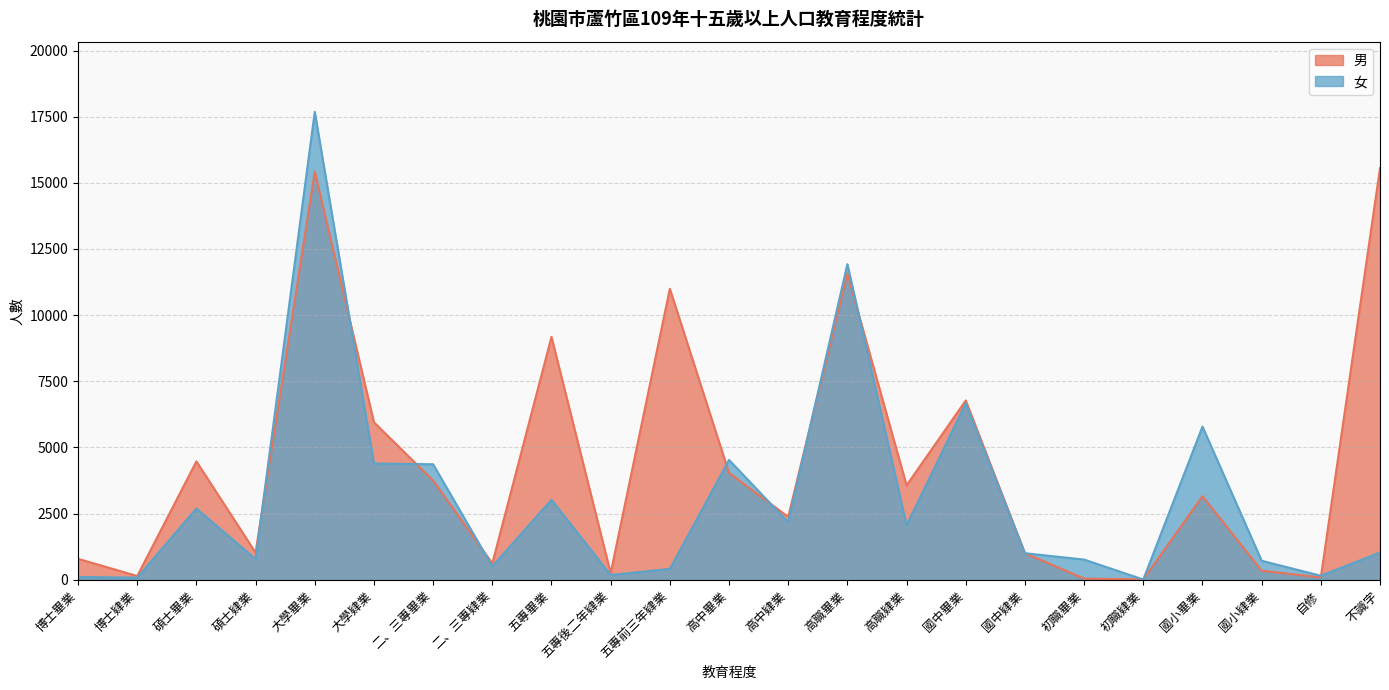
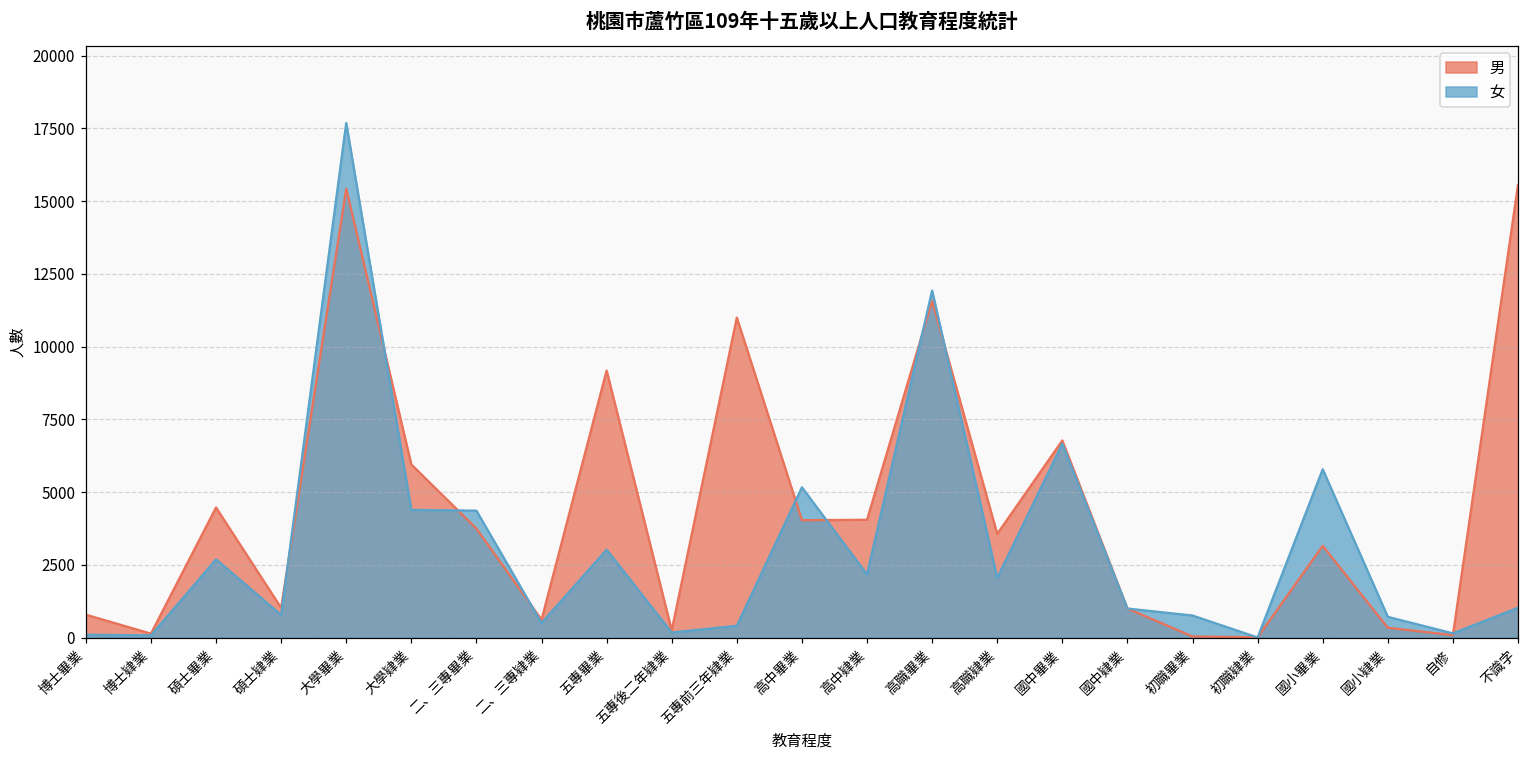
  {
    "男": {
      "博士畢業": 800,
      "碩士畢業": 4500,
      "碩士肄業": 1000,
      "大學畢業": 15400,
      "大學肄業": 6000,
      "二、三專畢業": 3700,
      "二、三專肄業": 600,
      "五專畢業": 9200,
      "五專前三年肄業": 11000,
      "高中畢業": 4000,
-     "高中肄業": 2400,
+     "高中肄業": 4000,
      "高職畢業": 11600,
      "高職肄業": 3600,
      "國中畢業": 6800,
      "初職畢業": 0,
      "國小畢業": 3200,
      "國小肄業": 300,
      "不識字": 15600
    },
    "女": {
      "博士畢業": 100,
      "碩士畢業": 2700,
      "碩士肄業": 800,
      "大學畢業": 17700,
      "大學肄業": 4400,
      "二、三專畢業": 4400,
      "二、三專肄業": 500,
      "五專畢業": 3000,
      "五專前三年肄業": 400,
-     "高中畢業": 4500,
+     "高中畢業": 5200,
      "高中肄業": 2200,
      "高職畢業": 11900,
      "高職肄業": 2100,
      "國中畢業": 6700,
      "初職畢業": 800,
      "國小畢業": 5800,
      "國小肄業": 700,
      "不識字": 1000
    }
  }
